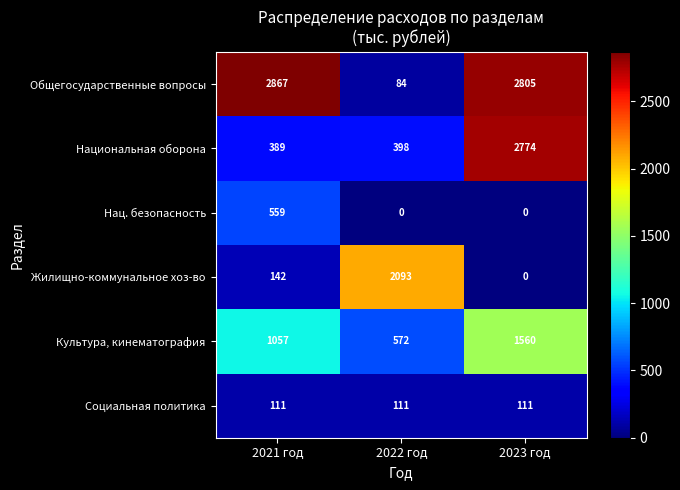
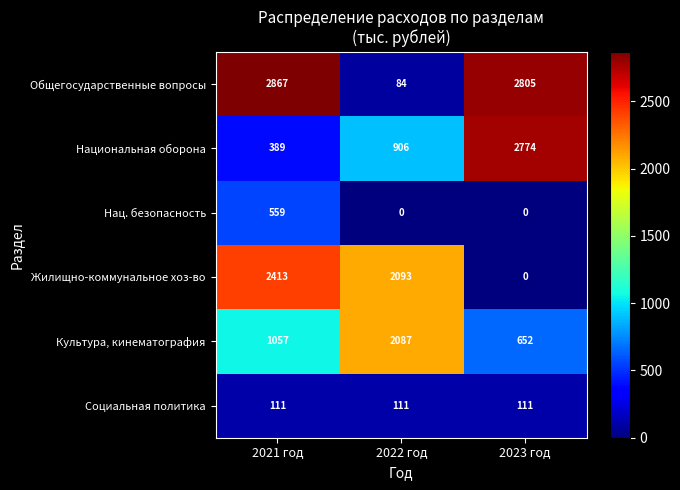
  {
    "Общегосударственные вопросы": {
      "2021 год": 2867,
      "2022 год": 84,
      "2023 год": 2805
    },
    "Национальная оборона": {
      "2021 год": 389,
-     "2022 год": 398,
+     "2022 год": 906,
      "2023 год": 2774
    },
    "Нац. безопасность": {
      "2021 год": 559,
      "2022 год": 0,
      "2023 год": 0
    },
    "Жилищно-коммунальное хоз-во": {
-     "2021 год": 142,
+     "2021 год": 2413,
      "2022 год": 2093,
      "2023 год": 0
    },
    "Культура, кинематография": {
      "2021 год": 1057,
-     "2022 год": 572,
-     "2023 год": 1560
+     "2022 год": 2087,
+     "2023 год": 652
    },
    "Социальная политика": {
      "2021 год": 111,
      "2022 год": 111,
      "2023 год": 111
    }
  }
